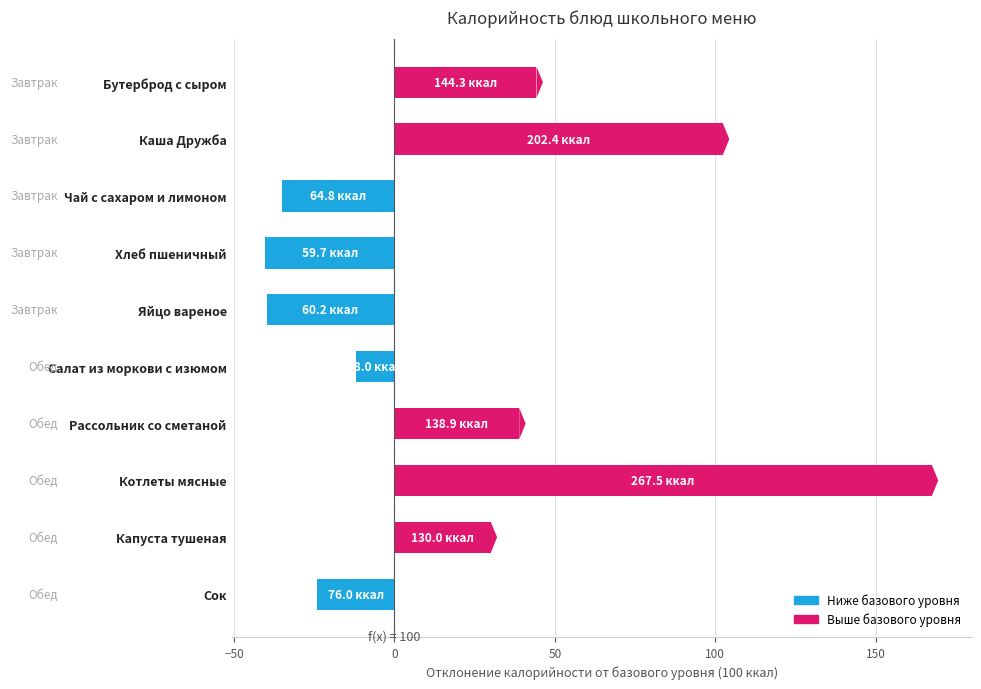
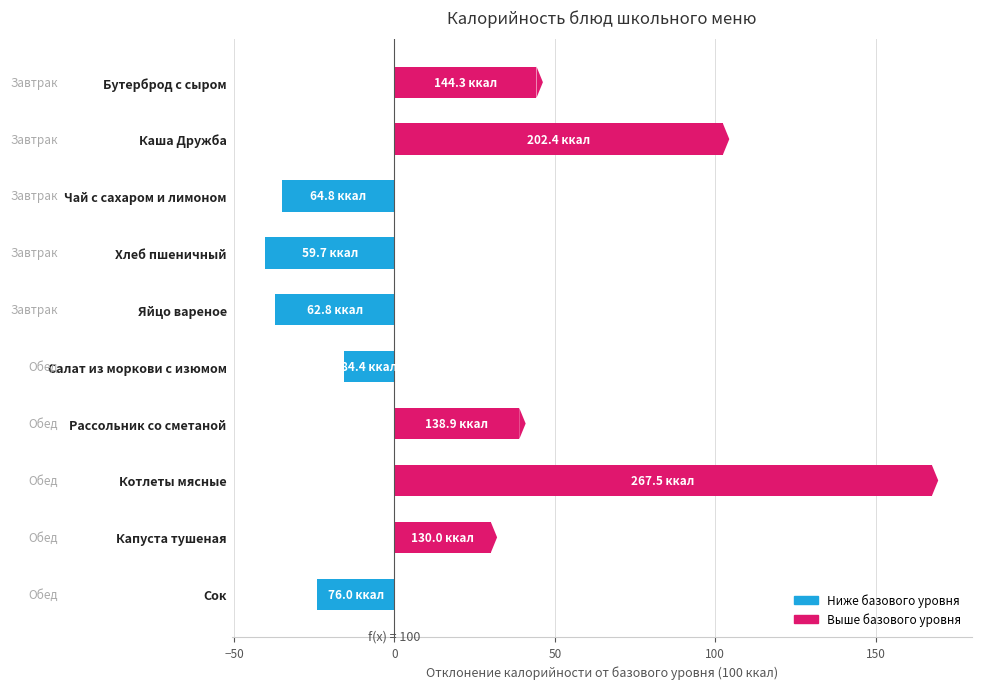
  {
-   "Яйцо вареное": 60.2,
-   "Салат из моркови с изюмом": 88.0
+   "Яйцо вареное": 62.8,
+   "Салат из моркови с изюмом": 84.4
  }
